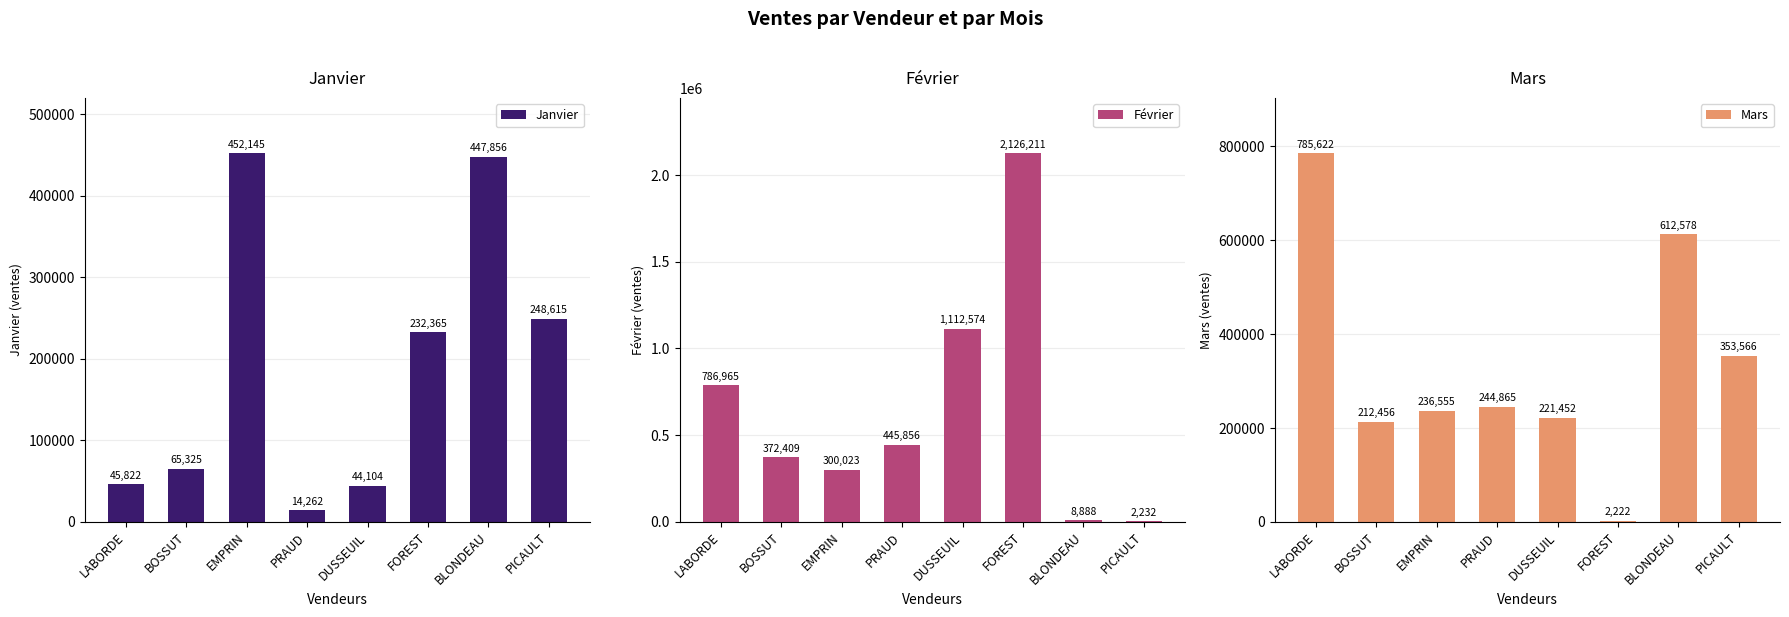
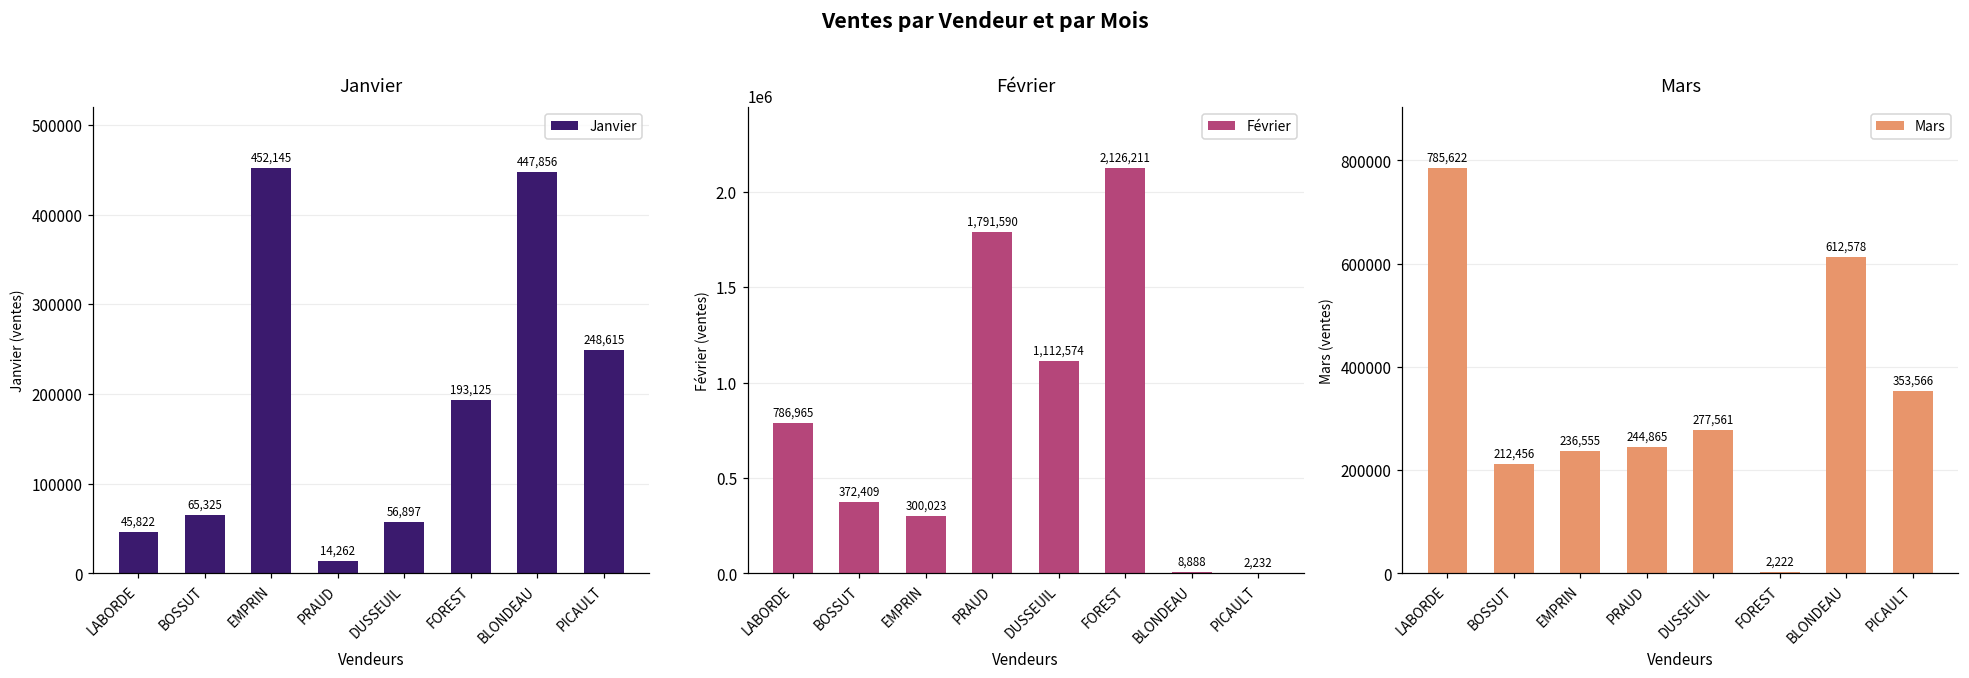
  {
    "Janvier": {
      "LABORDE": "45,822",
      "BOSSUT": "65,325",
      "EMPRIN": "452,145",
      "PRAUD": "14,262",
-     "DUSSEUIL": "44,104",
-     "FOREST": "232,365",
+     "DUSSEUIL": "56,897",
+     "FOREST": "193,125",
      "BLONDEAU": "447,856",
      "PICAULT": "248,615"
    },
    "Février": {
      "LABORDE": "786,965",
      "BOSSUT": "372,409",
      "EMPRIN": "300,023",
-     "PRAUD": "445,856",
+     "PRAUD": "1,791,590",
      "DUSSEUIL": "1,112,574",
      "FOREST": "2,126,211",
      "BLONDEAU": "8,888",
      "PICAULT": "2,232"
    },
    "Mars": {
      "LABORDE": "785,622",
      "BOSSUT": "212,456",
      "EMPRIN": "236,555",
      "PRAUD": "244,865",
-     "DUSSEUIL": "221,452",
+     "DUSSEUIL": "277,561",
      "FOREST": "2,222",
      "BLONDEAU": "612,578",
      "PICAULT": "353,566"
    }
  }
